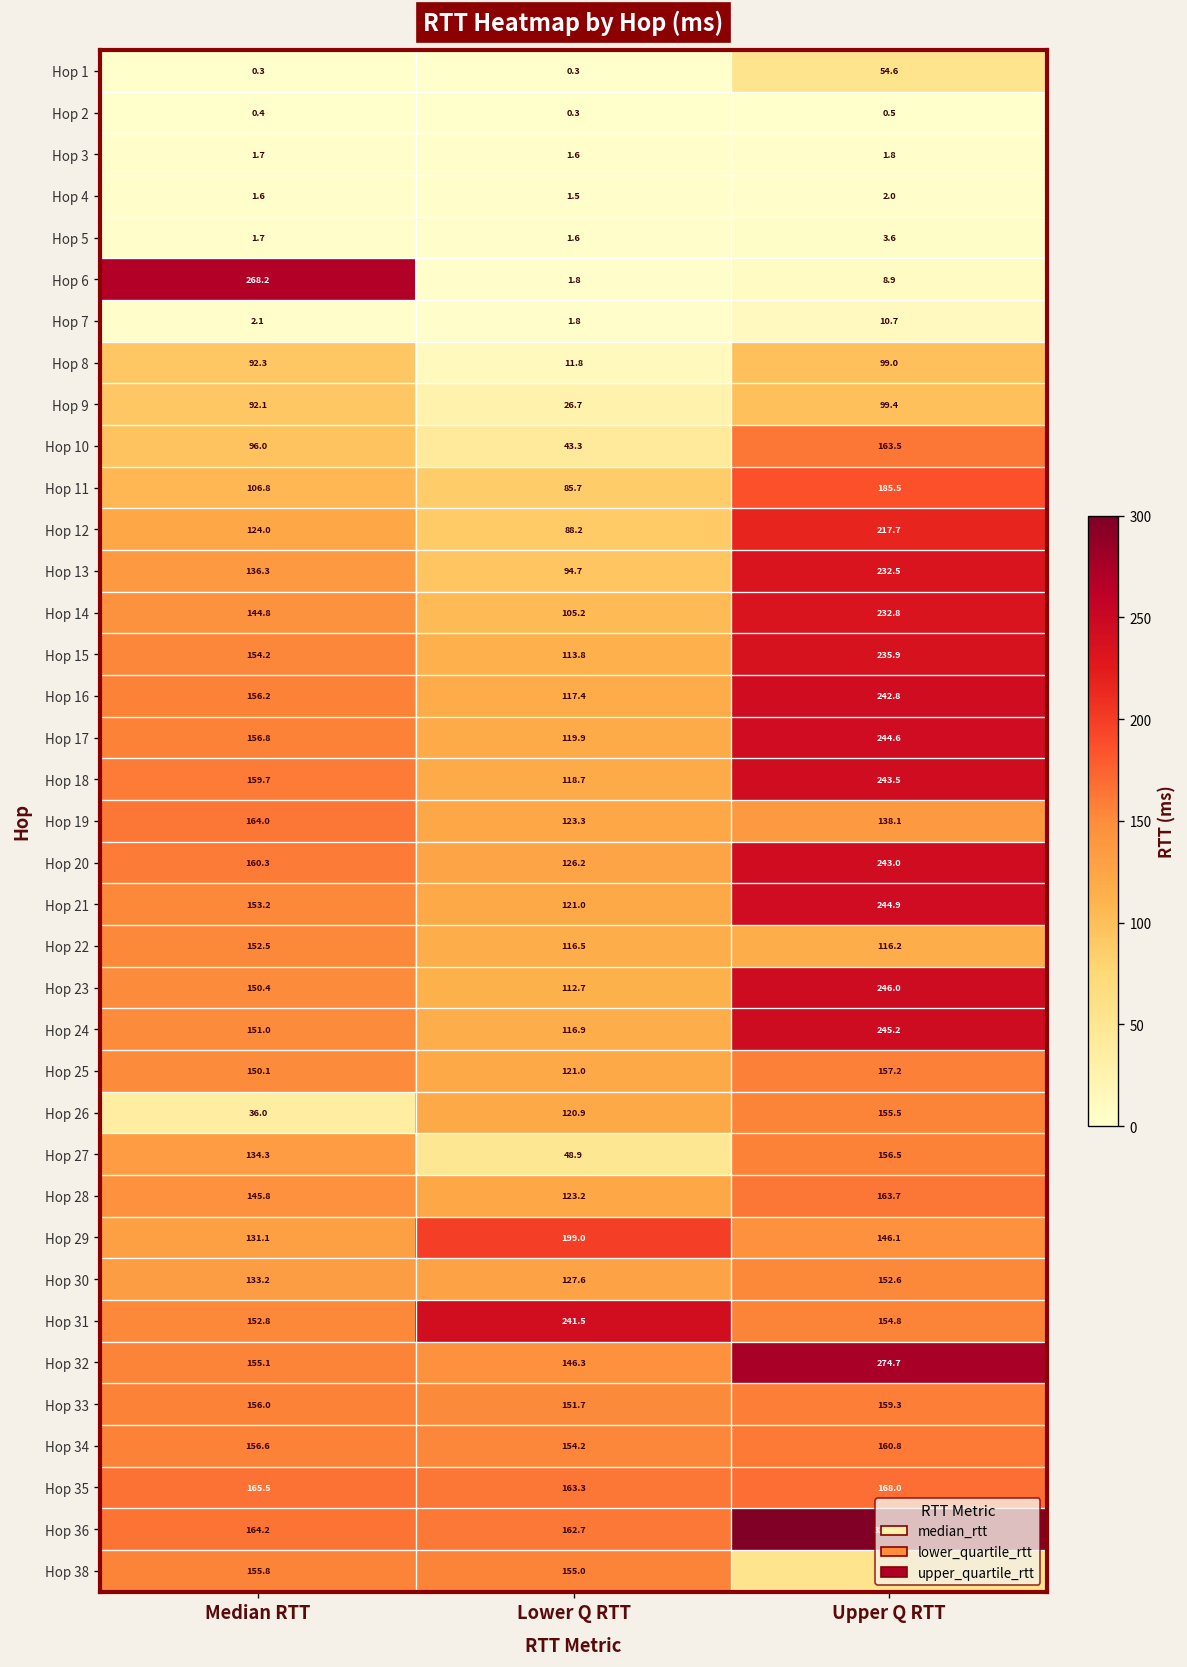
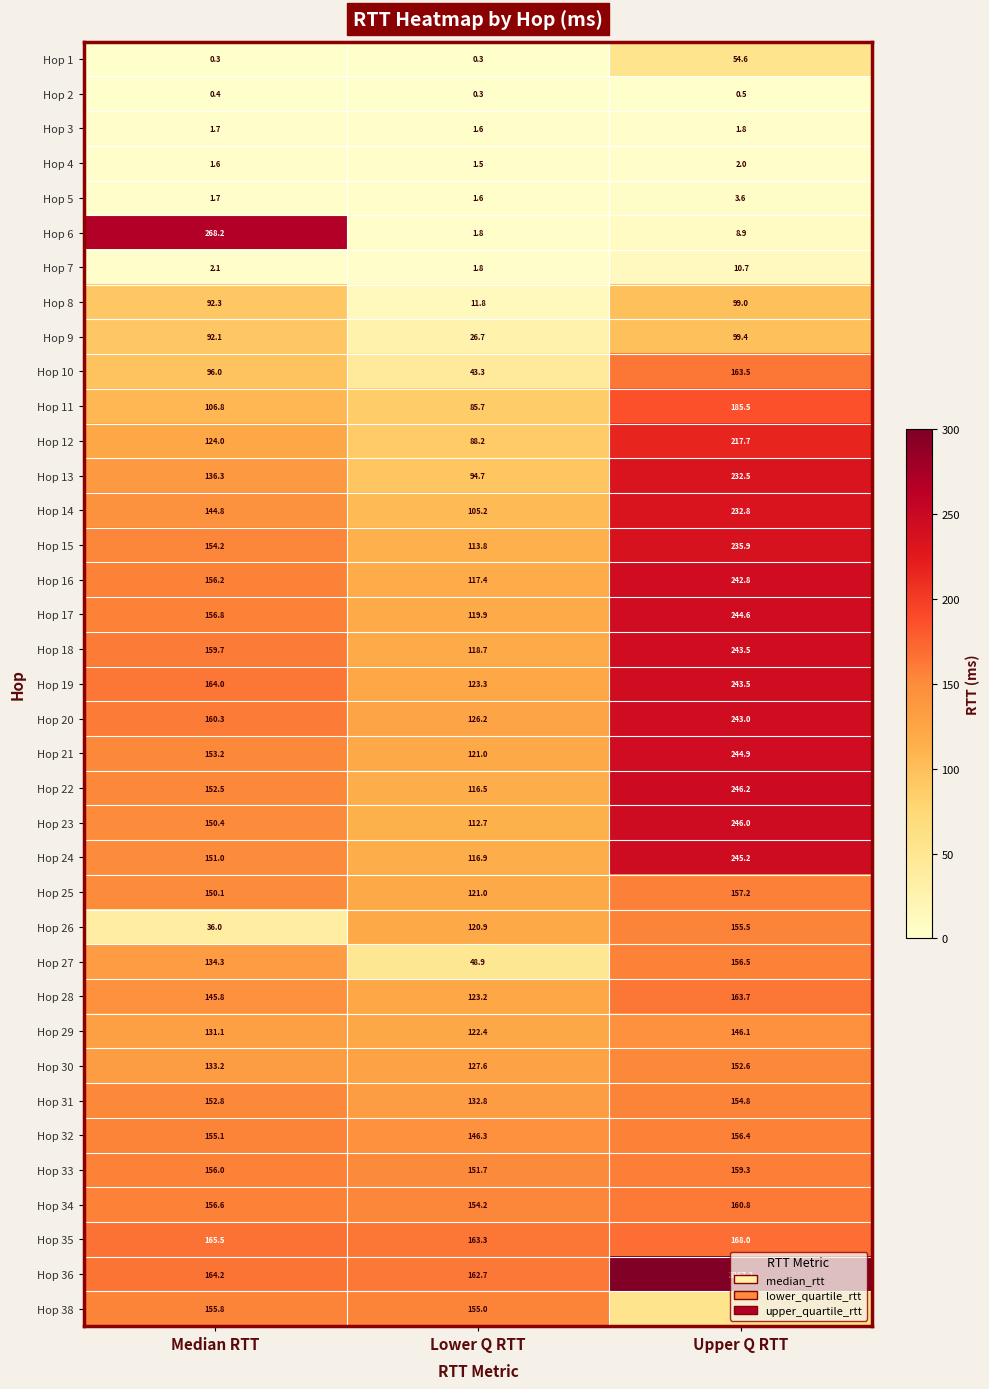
  {
    "Hop 1": {
      "Median RTT": 0.3,
      "Lower Q RTT": 0.3,
      "Upper Q RTT": 54.6
    },
    "Hop 2": {
      "Median RTT": 0.4,
      "Lower Q RTT": 0.3,
      "Upper Q RTT": 0.5
    },
    "Hop 3": {
      "Median RTT": 1.7,
      "Lower Q RTT": 1.6,
      "Upper Q RTT": 1.8
    },
    "Hop 4": {
      "Median RTT": 1.6,
      "Lower Q RTT": 1.5,
      "Upper Q RTT": 2.0
    },
    "Hop 5": {
      "Median RTT": 1.7,
      "Lower Q RTT": 1.6,
      "Upper Q RTT": 3.6
    },
    "Hop 6": {
      "Median RTT": 268.2,
      "Lower Q RTT": 1.8,
      "Upper Q RTT": 8.9
    },
    "Hop 7": {
      "Median RTT": 2.1,
      "Lower Q RTT": 1.8,
      "Upper Q RTT": 10.7
    },
    "Hop 8": {
      "Median RTT": 92.3,
      "Lower Q RTT": 11.8,
      "Upper Q RTT": 99.0
    },
    "Hop 9": {
      "Median RTT": 92.1,
      "Lower Q RTT": 26.7,
      "Upper Q RTT": 99.4
    },
    "Hop 10": {
      "Median RTT": 96.0,
      "Lower Q RTT": 43.3,
      "Upper Q RTT": 163.5
    },
    "Hop 11": {
      "Median RTT": 106.8,
      "Lower Q RTT": 85.7,
      "Upper Q RTT": 185.5
    },
    "Hop 12": {
      "Median RTT": 124.0,
      "Lower Q RTT": 88.2,
      "Upper Q RTT": 217.7
    },
    "Hop 13": {
      "Median RTT": 136.3,
      "Lower Q RTT": 94.7,
      "Upper Q RTT": 232.5
    },
    "Hop 14": {
      "Median RTT": 144.8,
      "Lower Q RTT": 105.2,
      "Upper Q RTT": 232.8
    },
    "Hop 15": {
      "Median RTT": 154.2,
      "Lower Q RTT": 113.8,
      "Upper Q RTT": 235.9
    },
    "Hop 16": {
      "Median RTT": 156.2,
      "Lower Q RTT": 117.4,
      "Upper Q RTT": 242.8
    },
    "Hop 17": {
      "Median RTT": 156.8,
      "Lower Q RTT": 119.9,
      "Upper Q RTT": 244.6
    },
    "Hop 18": {
      "Median RTT": 159.7,
      "Lower Q RTT": 118.7,
      "Upper Q RTT": 243.5
    },
    "Hop 19": {
      "Median RTT": 164.0,
      "Lower Q RTT": 123.3,
-     "Upper Q RTT": 138.1
+     "Upper Q RTT": 243.5
    },
    "Hop 20": {
      "Median RTT": 160.3,
      "Lower Q RTT": 126.2,
      "Upper Q RTT": 243.0
    },
    "Hop 21": {
      "Median RTT": 153.2,
      "Lower Q RTT": 121.0,
      "Upper Q RTT": 244.9
    },
    "Hop 22": {
      "Median RTT": 152.5,
      "Lower Q RTT": 116.5,
-     "Upper Q RTT": 116.2
+     "Upper Q RTT": 246.2
    },
    "Hop 23": {
      "Median RTT": 150.4,
      "Lower Q RTT": 112.7,
      "Upper Q RTT": 246.0
    },
    "Hop 24": {
      "Median RTT": 151.0,
      "Lower Q RTT": 116.9,
      "Upper Q RTT": 245.2
    },
    "Hop 25": {
      "Median RTT": 150.1,
      "Lower Q RTT": 121.0,
      "Upper Q RTT": 157.2
    },
    "Hop 26": {
      "Median RTT": 36.0,
      "Lower Q RTT": 120.9,
      "Upper Q RTT": 155.5
    },
    "Hop 27": {
      "Median RTT": 134.3,
      "Lower Q RTT": 48.9,
      "Upper Q RTT": 156.5
    },
    "Hop 28": {
      "Median RTT": 145.8,
      "Lower Q RTT": 123.2,
      "Upper Q RTT": 163.7
    },
    "Hop 29": {
      "Median RTT": 131.1,
-     "Lower Q RTT": 199.0,
+     "Lower Q RTT": 122.4,
      "Upper Q RTT": 146.1
    },
    "Hop 30": {
      "Median RTT": 133.2,
      "Lower Q RTT": 127.6,
      "Upper Q RTT": 152.6
    },
    "Hop 31": {
      "Median RTT": 152.8,
-     "Lower Q RTT": 241.5,
+     "Lower Q RTT": 132.8,
      "Upper Q RTT": 154.8
    },
    "Hop 32": {
      "Median RTT": 155.1,
      "Lower Q RTT": 146.3,
-     "Upper Q RTT": 274.7
+     "Upper Q RTT": 156.4
    },
    "Hop 33": {
      "Median RTT": 156.0,
      "Lower Q RTT": 151.7,
      "Upper Q RTT": 159.3
    },
    "Hop 34": {
      "Median RTT": 156.6,
      "Lower Q RTT": 154.2,
      "Upper Q RTT": 160.8
    },
    "Hop 35": {
      "Median RTT": 165.5,
      "Lower Q RTT": 163.3,
      "Upper Q RTT": 168.0
    },
    "Hop 36": {
      "Median RTT": 164.2,
      "Lower Q RTT": 162.7
    },
    "Hop 38": {
      "Median RTT": 155.8,
      "Lower Q RTT": 155.0
    }
  }
